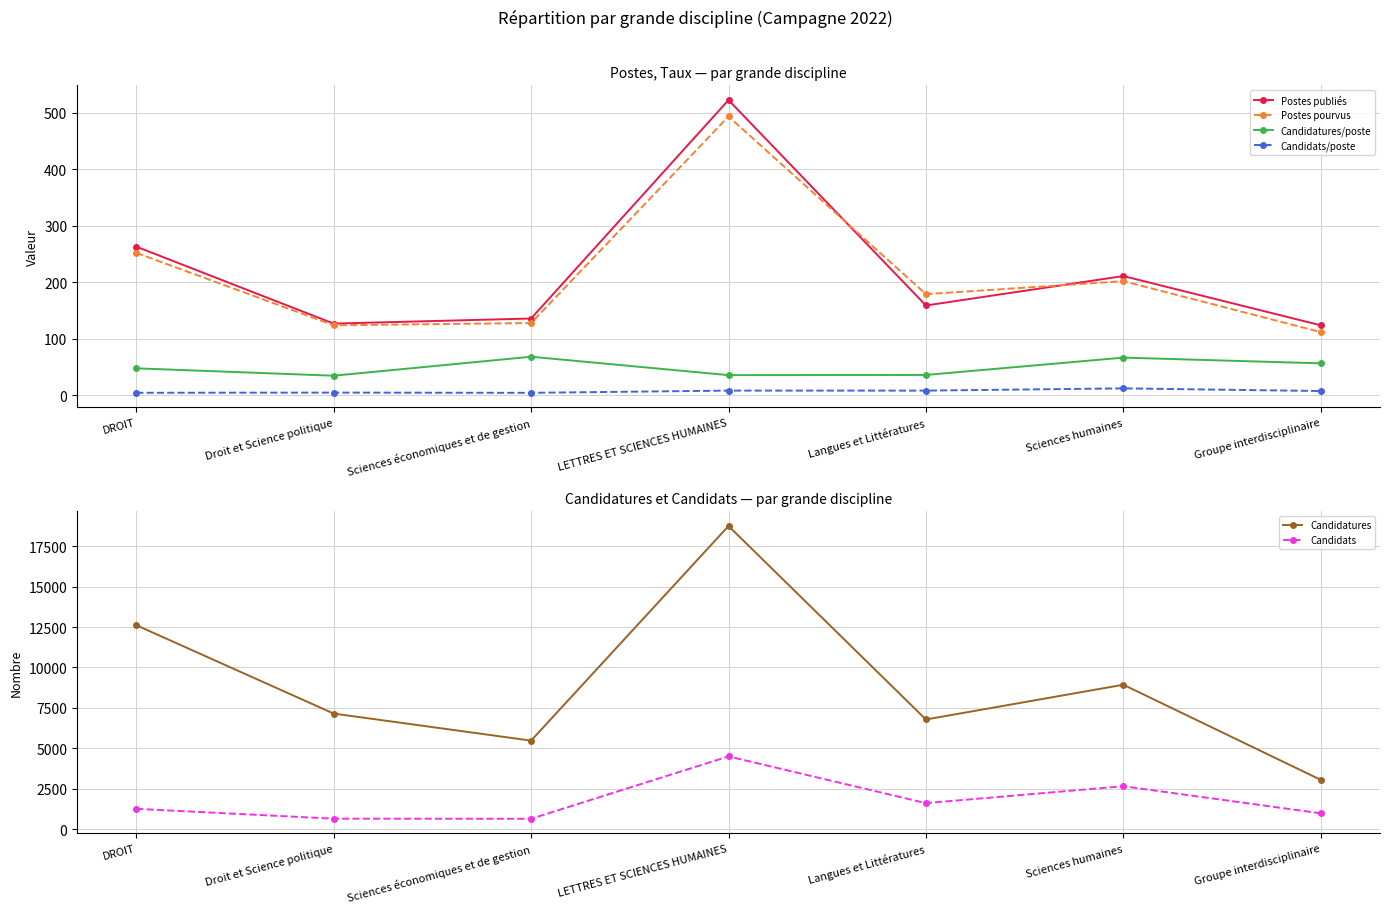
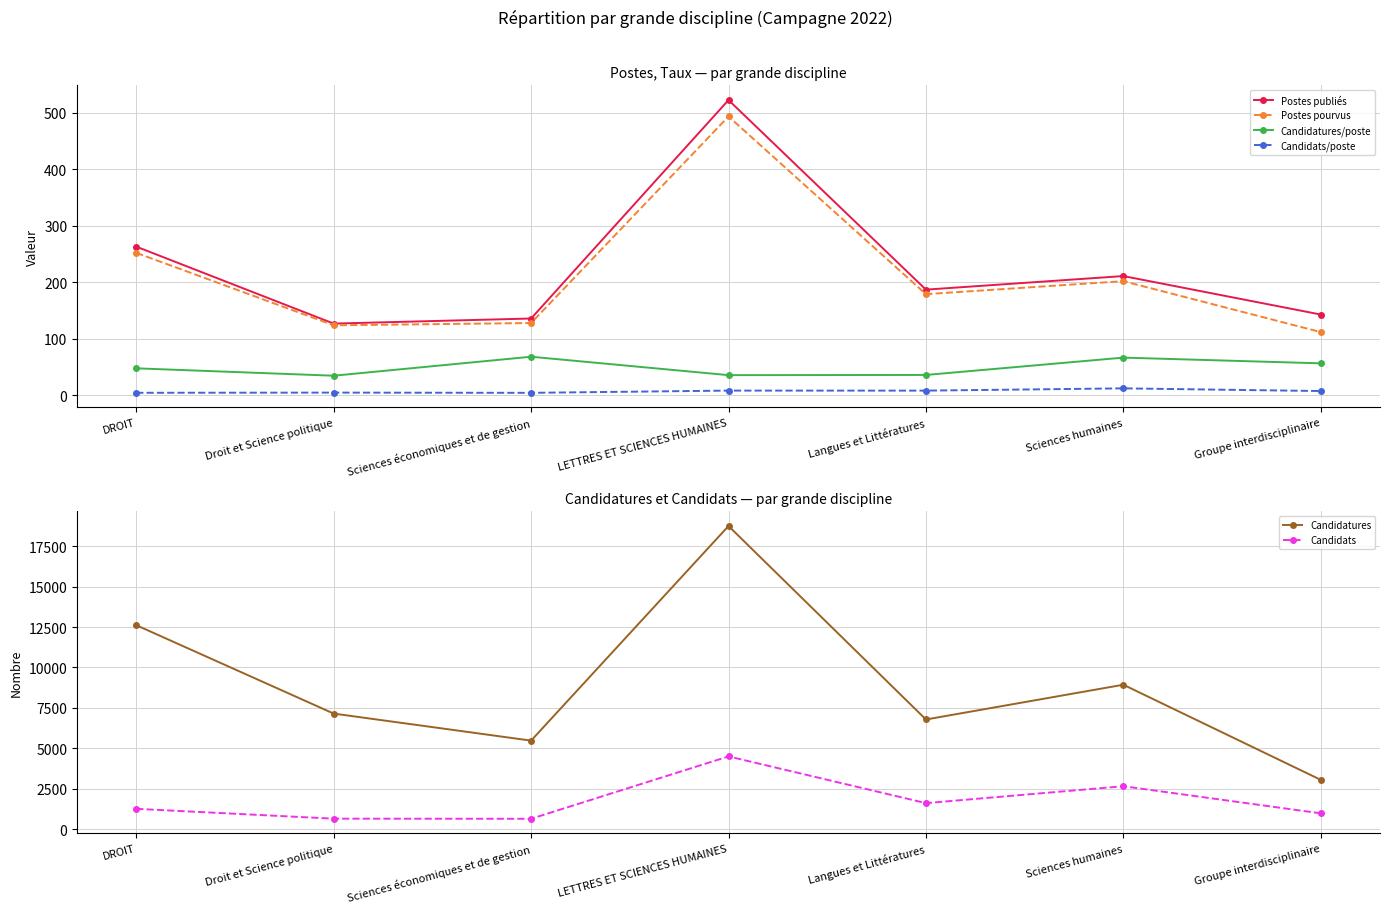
  {
    "Postes, Taux — par grande discipline": {
      "Postes publiés": {
        "DROIT": 260,
        "Sciences économiques et de gestion": 140,
        "LETTRES ET SCIENCES HUMAINES": 520,
-       "Langues et Littératures": 160,
+       "Langues et Littératures": 190,
        "Sciences humaines": 210,
-       "Groupe interdisciplinaire": 120
+       "Groupe interdisciplinaire": 140
      },
      "Postes pourvus": {
        "DROIT": 250,
        "Sciences économiques et de gestion": 130,
        "LETTRES ET SCIENCES HUMAINES": 490,
        "Langues et Littératures": 180,
        "Sciences humaines": 200,
        "Groupe interdisciplinaire": 110
      },
      "Candidatures/poste": {
        "DROIT": 50,
        "Droit et Science politique": 30,
        "Sciences économiques et de gestion": 70,
        "LETTRES ET SCIENCES HUMAINES": 40,
        "Langues et Littératures": 40,
        "Sciences humaines": 70,
        "Groupe interdisciplinaire": 60
      },
      "Candidats/poste": {
        "DROIT": 0,
        "Droit et Science politique": 10,
        "Sciences économiques et de gestion": 0,
        "LETTRES ET SCIENCES HUMAINES": 10,
        "Langues et Littératures": 10,
        "Sciences humaines": 10,
        "Groupe interdisciplinaire": 10
      }
    },
    "Candidatures et Candidats — par grande discipline": {
      "Candidatures": {
        "DROIT": 12600,
        "Droit et Science politique": 7100,
        "Sciences économiques et de gestion": 5500,
        "LETTRES ET SCIENCES HUMAINES": 18700,
        "Langues et Littératures": 6800,
        "Sciences humaines": 8900,
        "Groupe interdisciplinaire": 3000
      },
      "Candidats": {
        "DROIT": 1300,
        "Droit et Science politique": 600,
        "Sciences économiques et de gestion": 600,
        "LETTRES ET SCIENCES HUMAINES": 4500,
        "Langues et Littératures": 1600,
        "Sciences humaines": 2600,
        "Groupe interdisciplinaire": 1000
      }
    }
  }
